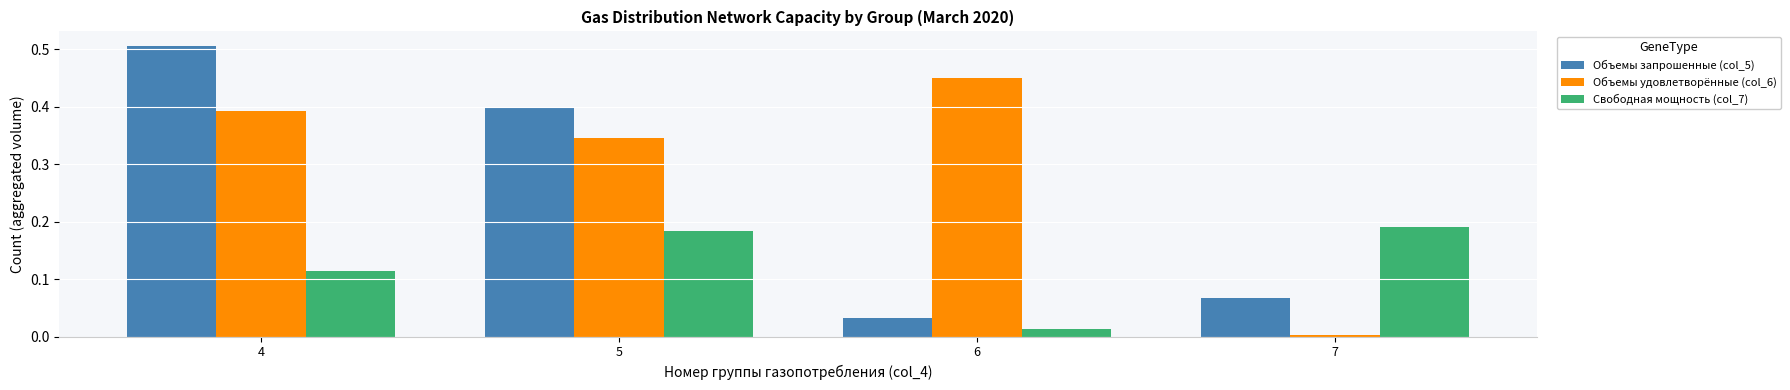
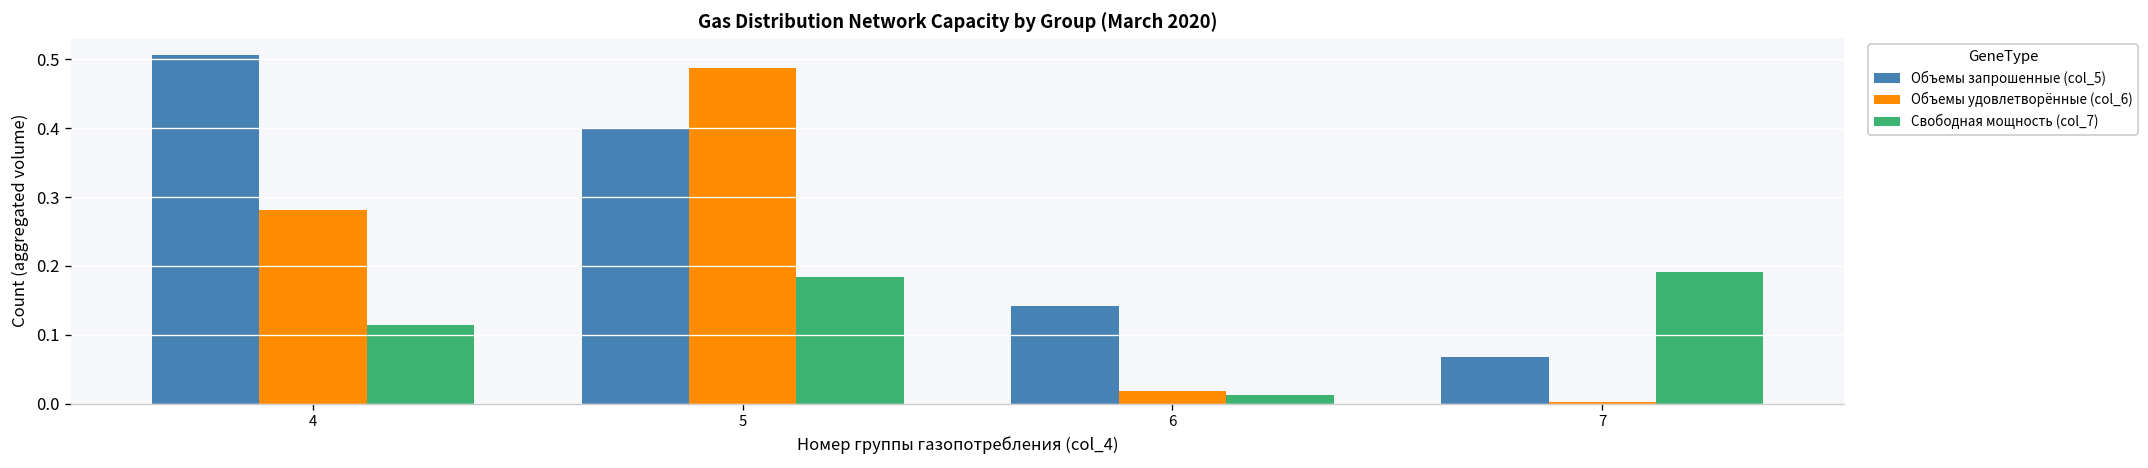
  {
    "Объемы запрошенные (col_5)": {
      "4": 0.51,
      "5": 0.40,
-     "6": 0.03,
+     "6": 0.14,
      "7": 0.07
    },
    "Объемы удовлетворённые (col_6)": {
-     "4": 0.39,
-     "5": 0.35,
-     "6": 0.45
+     "4": 0.28,
+     "5": 0.49,
+     "6": 0.02
    },
    "Свободная мощность (col_7)": {
      "4": 0.11,
      "5": 0.18,
      "6": 0.01,
      "7": 0.19
    }
  }
